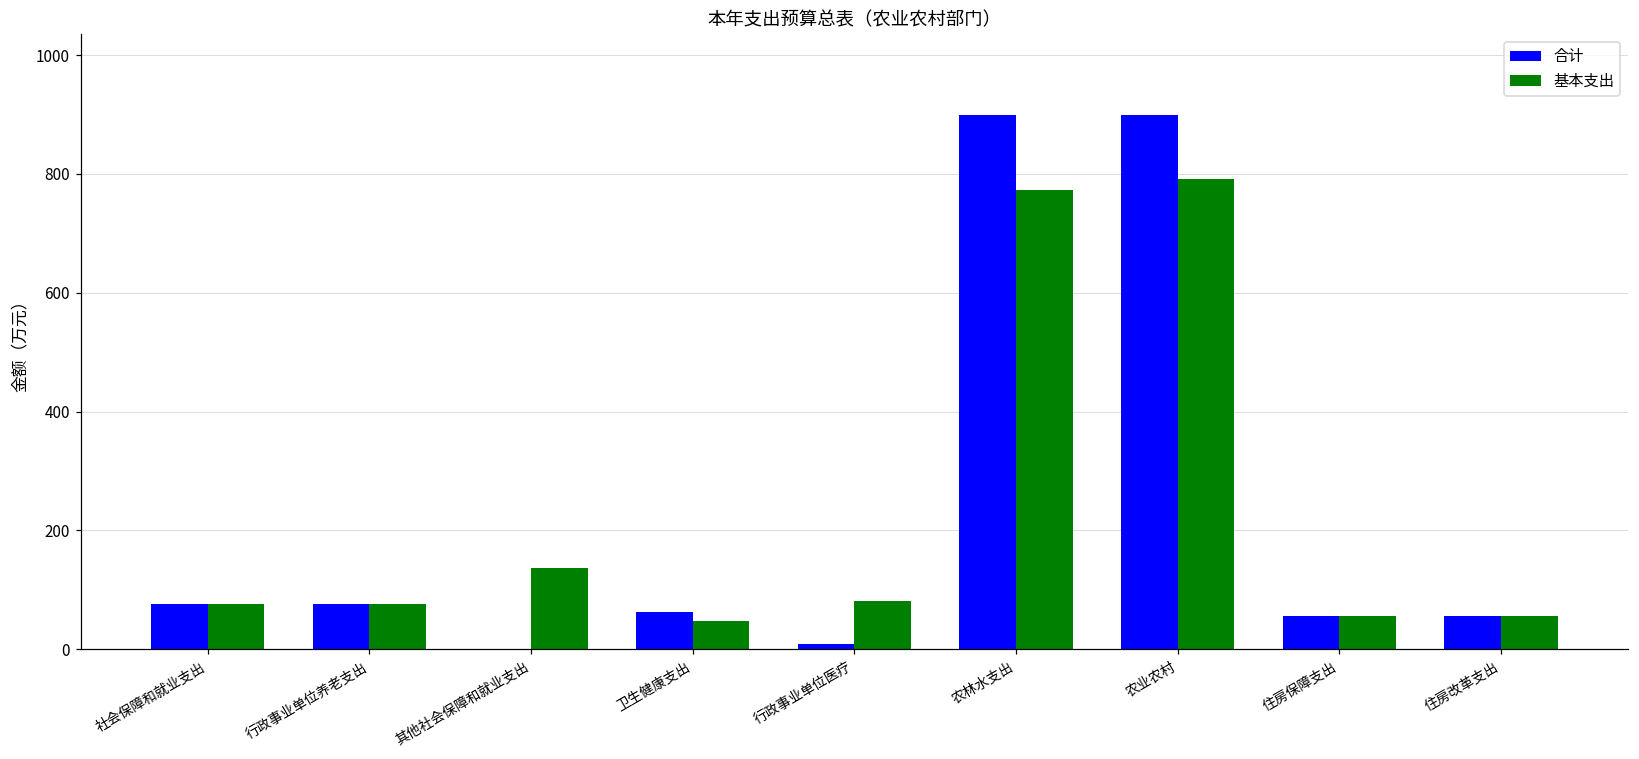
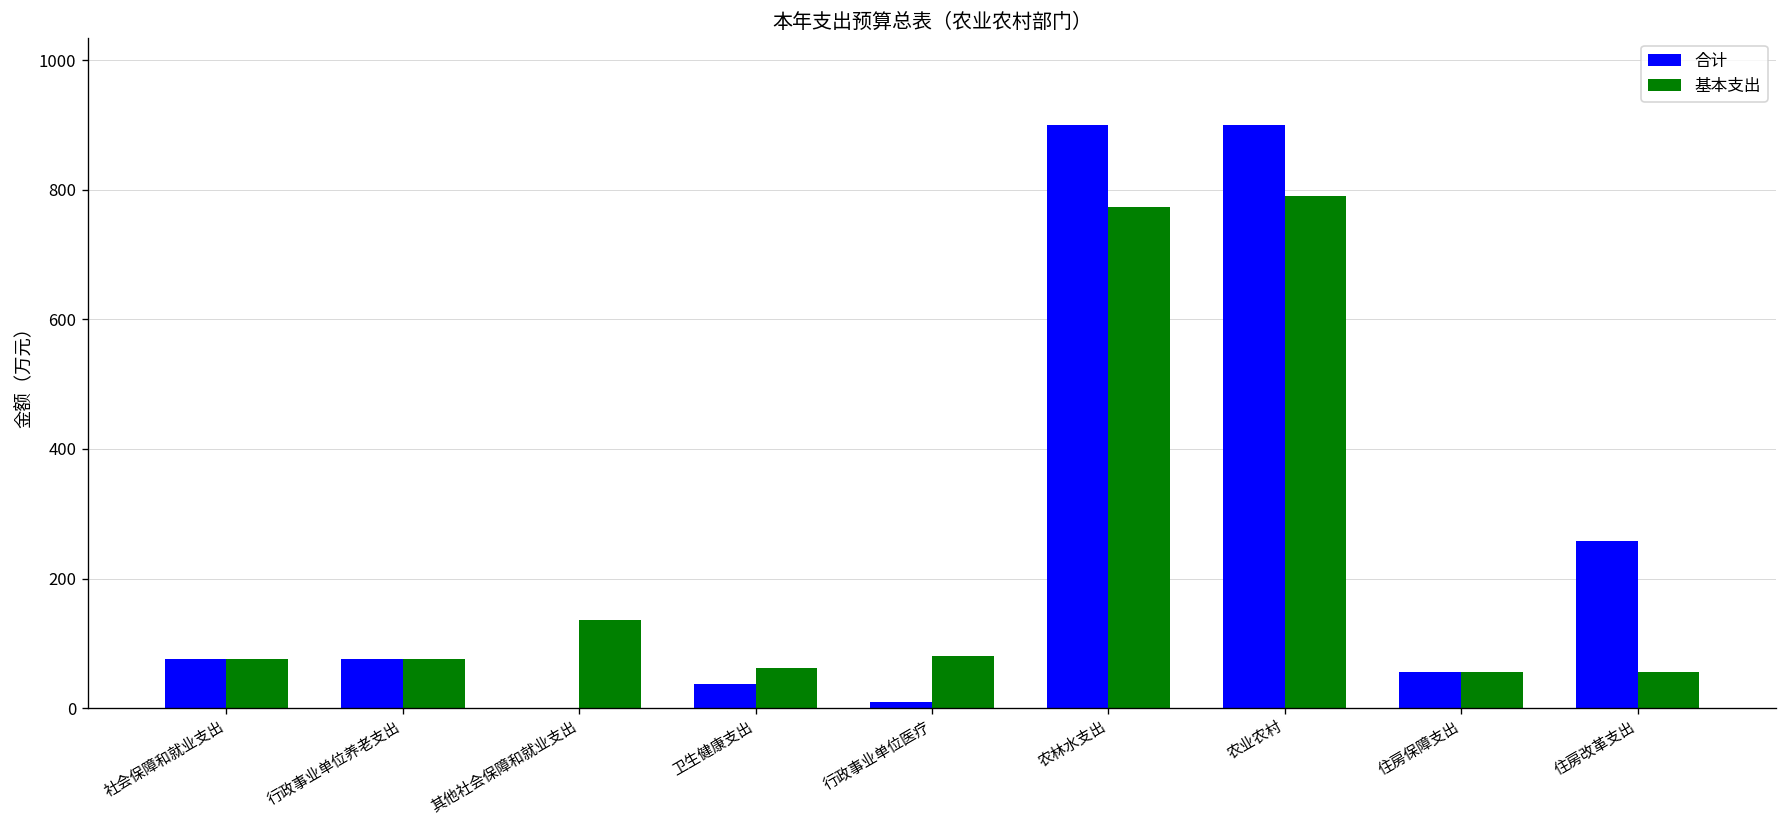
  {
    "合计": {
      "社会保障和就业支出": 80,
      "行政事业单位养老支出": 80,
-     "卫生健康支出": 60,
+     "卫生健康支出": 40,
      "行政事业单位医疗": 10,
      "农林水支出": 900,
      "农业农村": 900,
      "住房保障支出": 60,
-     "住房改革支出": 60
+     "住房改革支出": 260
    },
    "基本支出": {
      "社会保障和就业支出": 80,
      "行政事业单位养老支出": 80,
      "其他社会保障和就业支出": 140,
-     "卫生健康支出": 50,
+     "卫生健康支出": 60,
      "行政事业单位医疗": 80,
      "农林水支出": 770,
      "农业农村": 790,
      "住房保障支出": 60,
      "住房改革支出": 60
    }
  }
